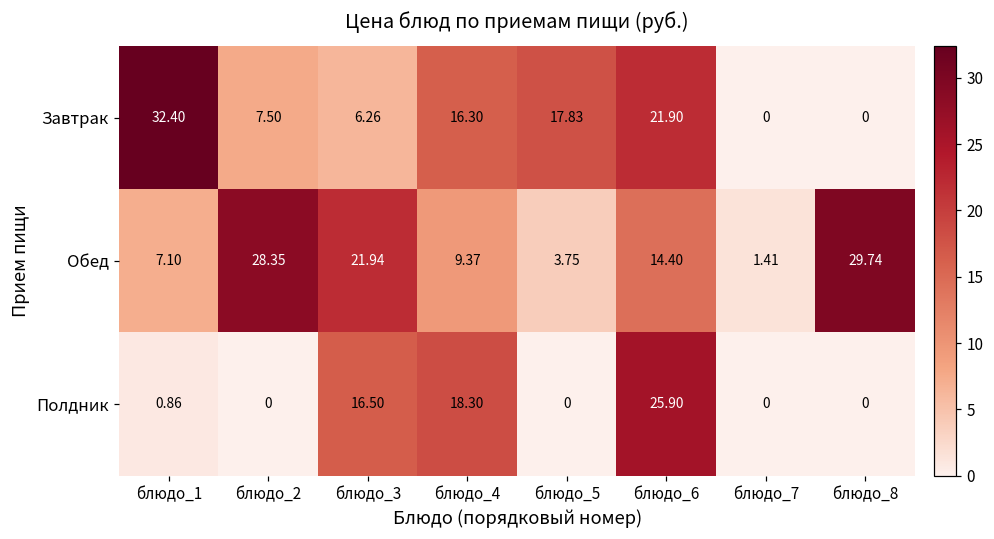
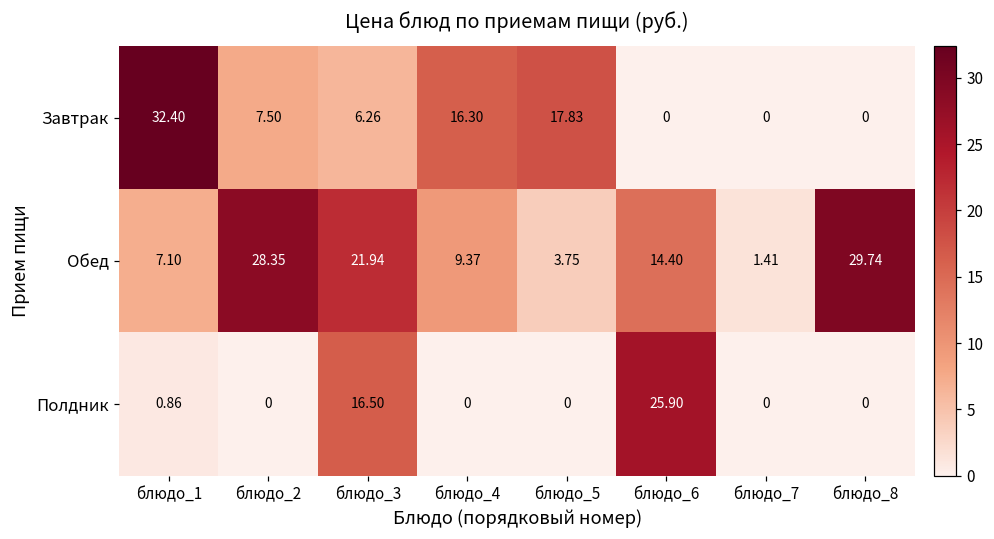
  {
    "Завтрак": {
      "блюдо_1": 32.40,
      "блюдо_2": 7.50,
      "блюдо_3": 6.26,
      "блюдо_4": 16.30,
      "блюдо_5": 17.83,
-     "блюдо_6": 21.90,
+     "блюдо_6": 0,
      "блюдо_7": 0,
      "блюдо_8": 0
    },
    "Обед": {
      "блюдо_1": 7.10,
      "блюдо_2": 28.35,
      "блюдо_3": 21.94,
      "блюдо_4": 9.37,
      "блюдо_5": 3.75,
      "блюдо_6": 14.40,
      "блюдо_7": 1.41,
      "блюдо_8": 29.74
    },
    "Полдник": {
      "блюдо_1": 0.86,
      "блюдо_2": 0,
      "блюдо_3": 16.50,
-     "блюдо_4": 18.30,
+     "блюдо_4": 0,
      "блюдо_5": 0,
      "блюдо_6": 25.90,
      "блюдо_7": 0,
      "блюдо_8": 0
    }
  }
